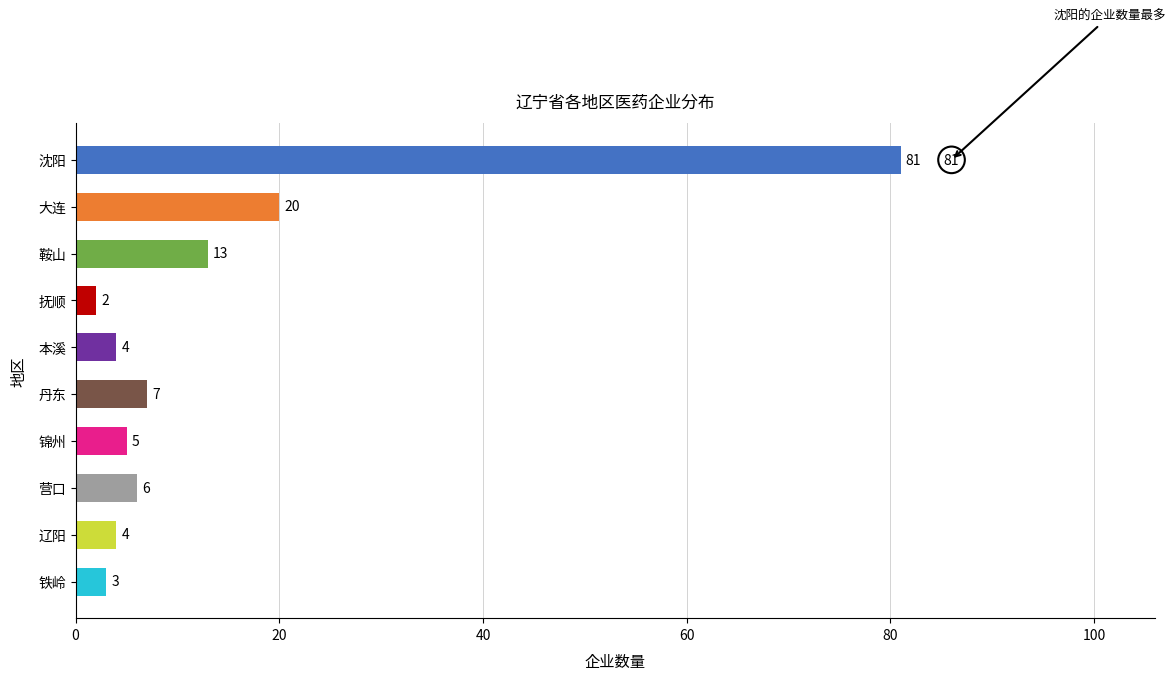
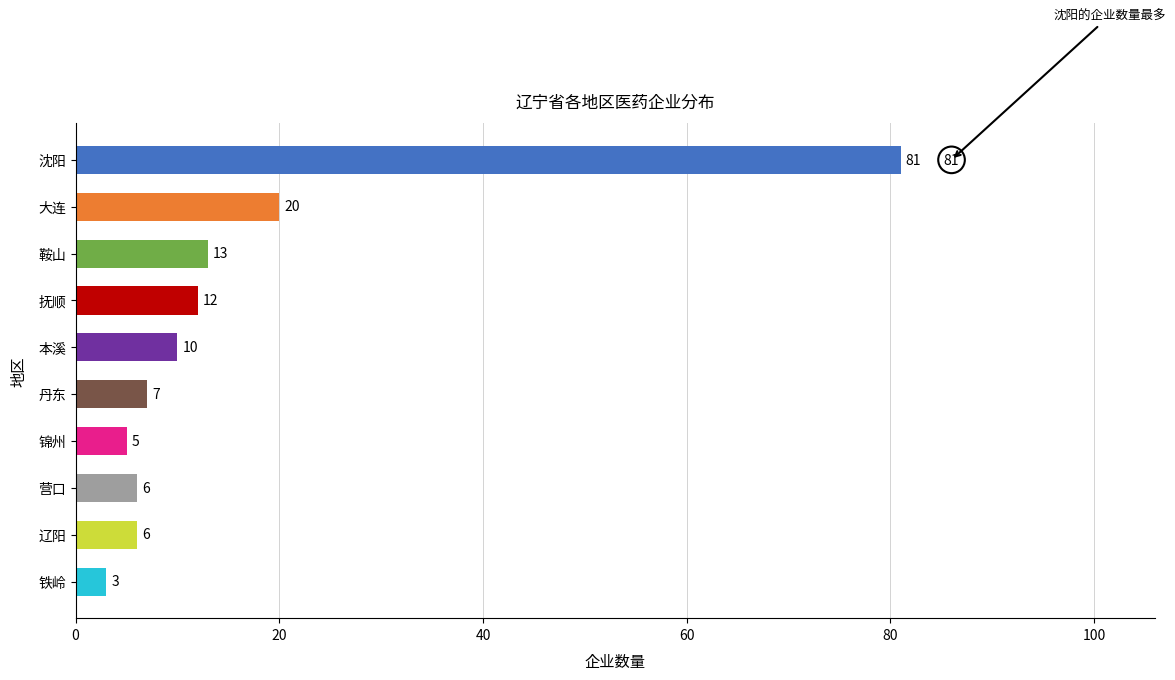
  {
    "沈阳": 81,
    "大连": 20,
    "鞍山": 13,
-   "抚顺": 2,
-   "本溪": 4,
+   "抚顺": 12,
+   "本溪": 10,
    "丹东": 7,
    "锦州": 5,
    "营口": 6,
-   "辽阳": 4,
+   "辽阳": 6,
    "铁岭": 3
  }
